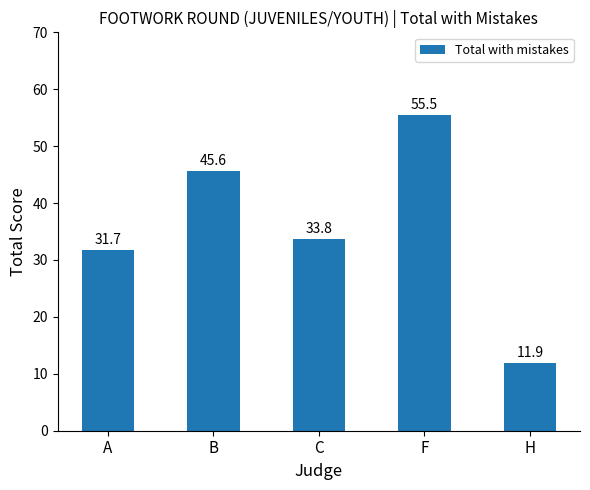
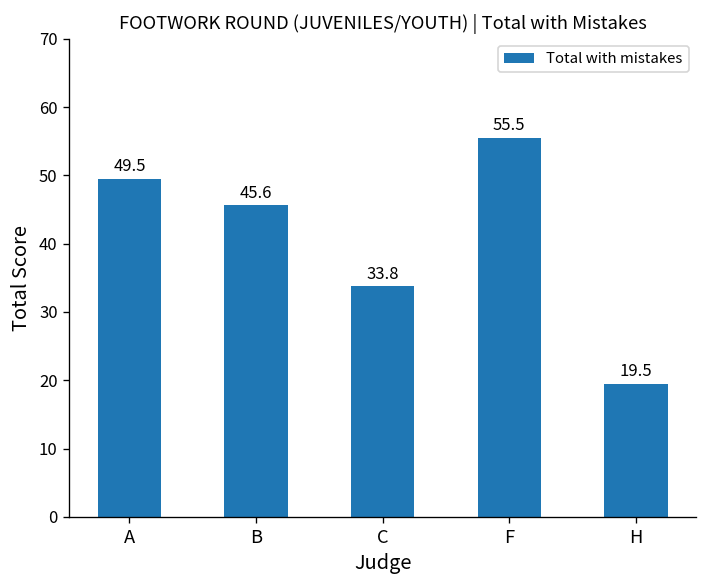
  {
-   "A": 31.7,
+   "A": 49.5,
    "B": 45.6,
    "C": 33.8,
    "F": 55.5,
-   "H": 11.9
+   "H": 19.5
  }
